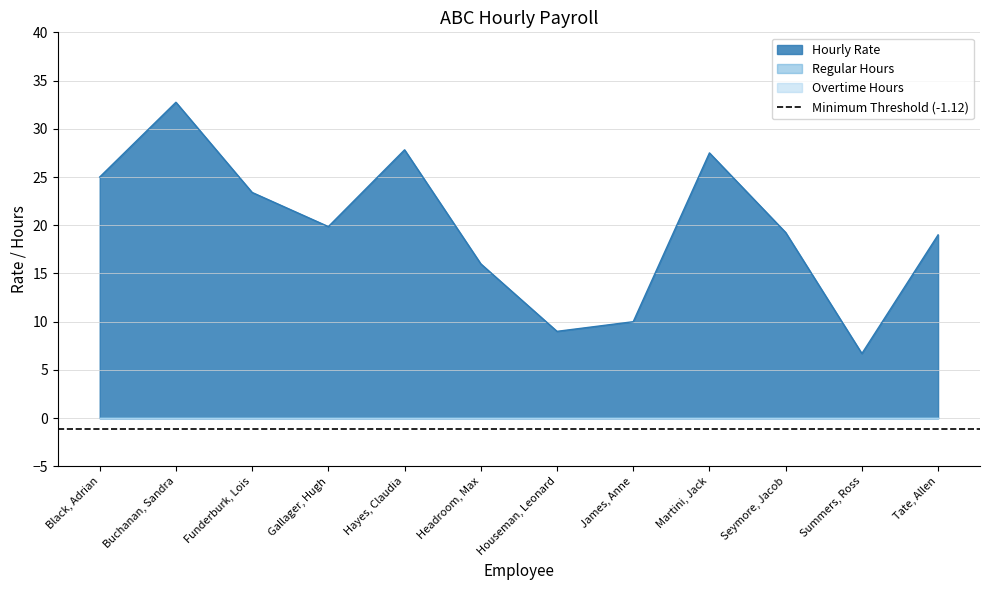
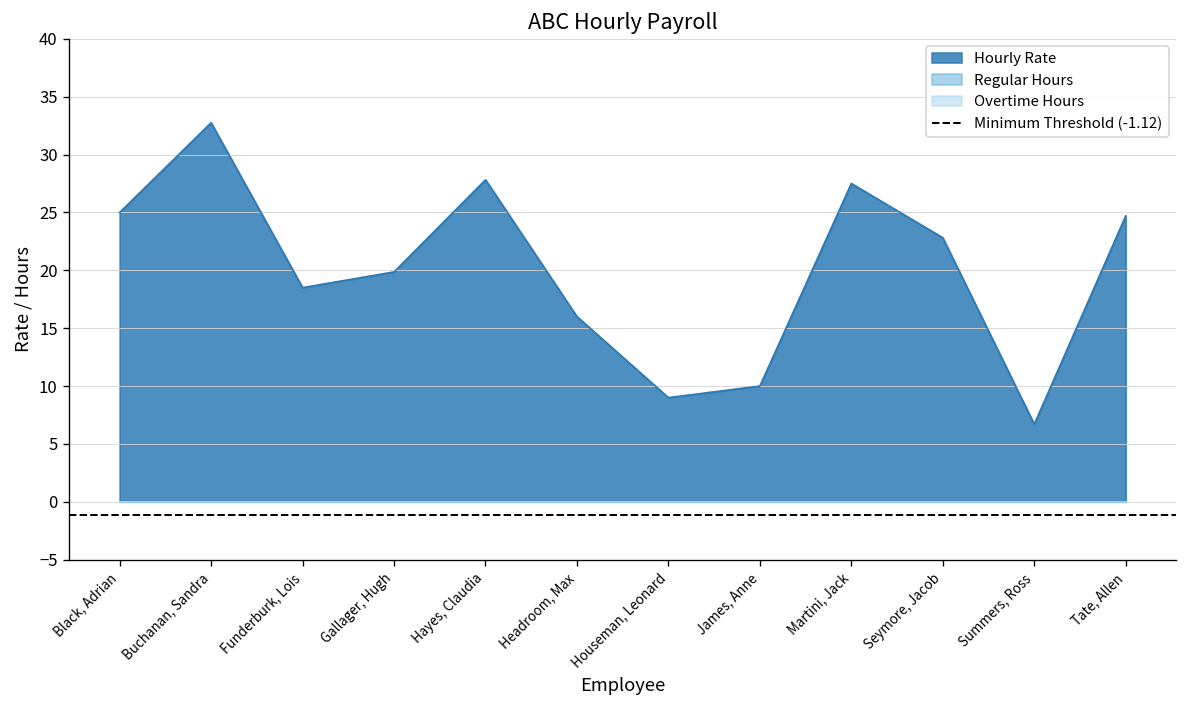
  {
    "Hourly Rate": {
      "Black, Adrian": 25,
      "Buchanan, Sandra": 33,
-     "Funderburk, Lois": 23,
+     "Funderburk, Lois": 19,
      "Gallager, Hugh": 20,
      "Hayes, Claudia": 28,
      "Headroom, Max": 16,
      "Houseman, Leonard": 9,
      "James, Anne": 10,
      "Martini, Jack": 28,
-     "Seymore, Jacob": 19,
+     "Seymore, Jacob": 23,
      "Summers, Ross": 7,
-     "Tate, Allen": 19
+     "Tate, Allen": 25
    },
    "Overtime Hours": {
      "Black, Adrian": 0,
      "Buchanan, Sandra": 0,
      "Funderburk, Lois": 0,
      "Gallager, Hugh": 0,
      "Hayes, Claudia": 0,
      "Headroom, Max": 0,
      "Houseman, Leonard": 0,
      "James, Anne": 0,
      "Martini, Jack": 0,
      "Seymore, Jacob": 0,
      "Summers, Ross": 0,
      "Tate, Allen": 0
    }
  }
